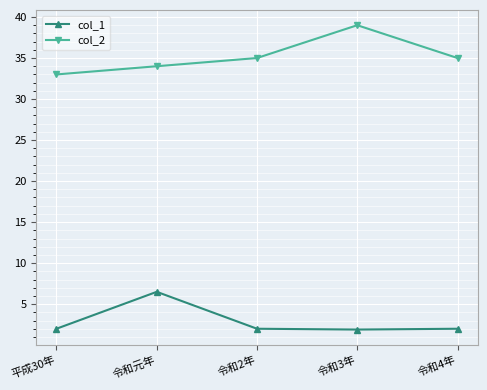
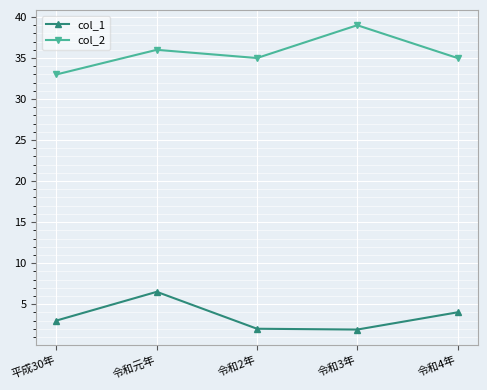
  {
    "col_1": {
-     "平成30年": 2,
+     "平成30年": 3,
      "令和元年": 7,
      "令和2年": 2,
      "令和3年": 2,
-     "令和4年": 2
+     "令和4年": 4
    },
    "col_2": {
      "平成30年": 33,
-     "令和元年": 34,
+     "令和元年": 36,
      "令和2年": 35,
      "令和3年": 39,
      "令和4年": 35
    }
  }
